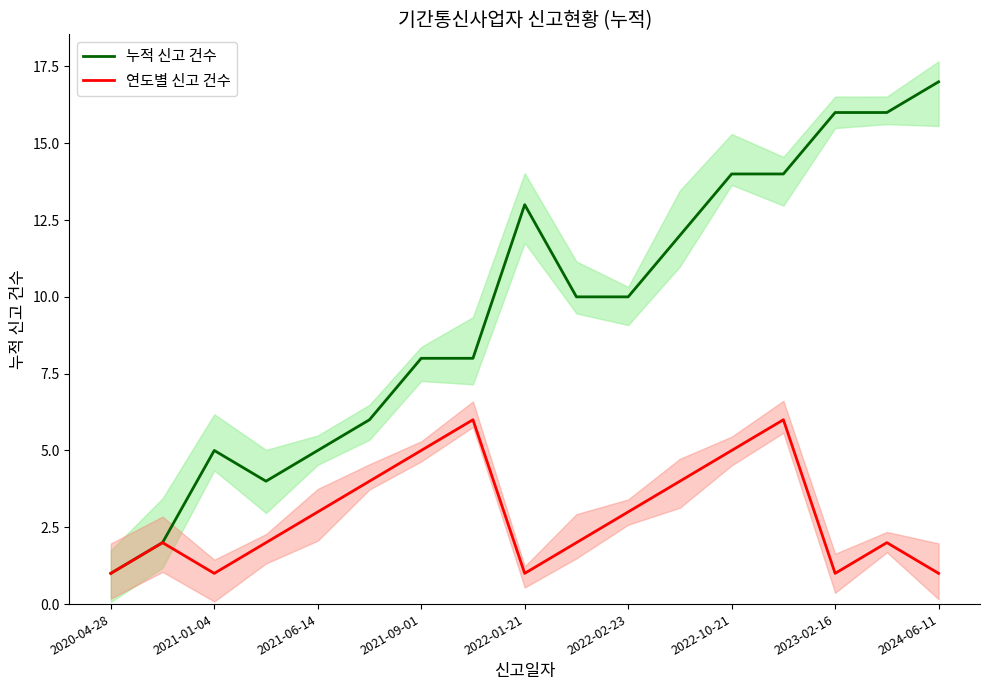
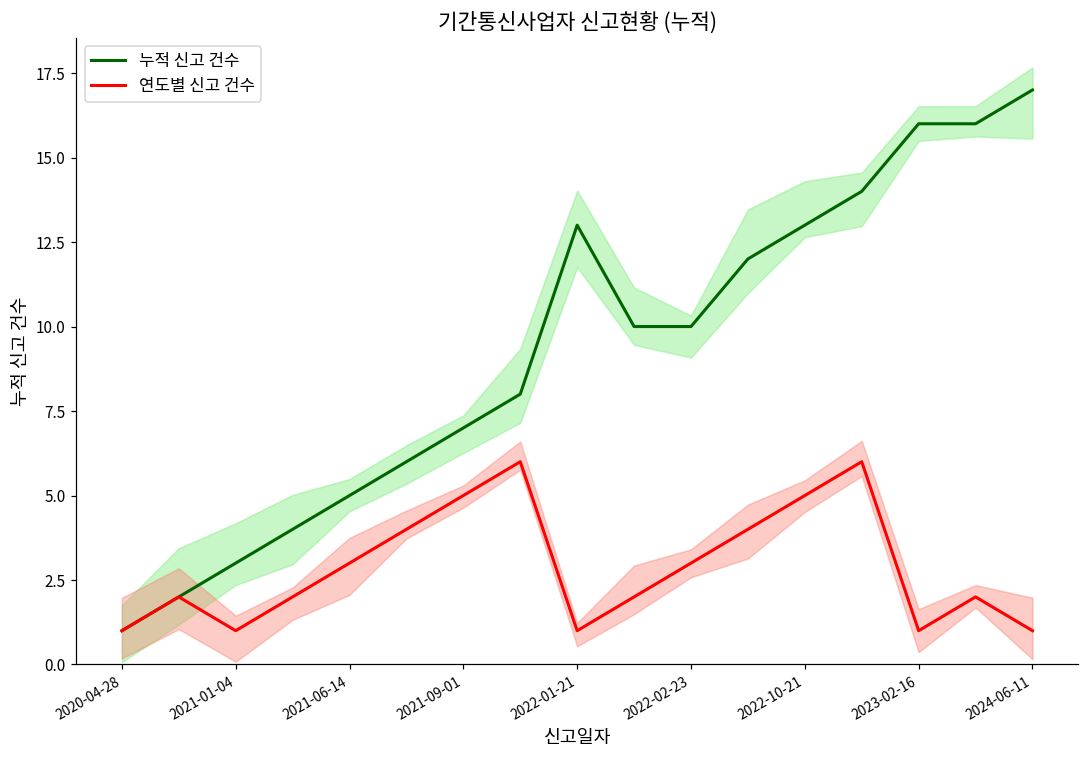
  {
    "누적 신고 건수": {
-     "2021-01-04": 5,
+     "2021-01-04": 3,
      "2021-06-14": 5,
-     "2021-09-01": 8,
+     "2021-09-01": 7,
      "2022-01-21": 13,
      "2022-02-23": 10,
-     "2022-10-21": 14,
+     "2022-10-21": 13,
      "2023-02-16": 16,
      "2024-06-11": 17
    },
    "연도별 신고 건수": {
      "2021-01-04": 1,
      "2021-06-14": 3,
      "2021-09-01": 5,
      "2022-01-21": 1,
      "2022-02-23": 3,
      "2022-10-21": 5,
      "2023-02-16": 1,
      "2024-06-11": 1
    }
  }
